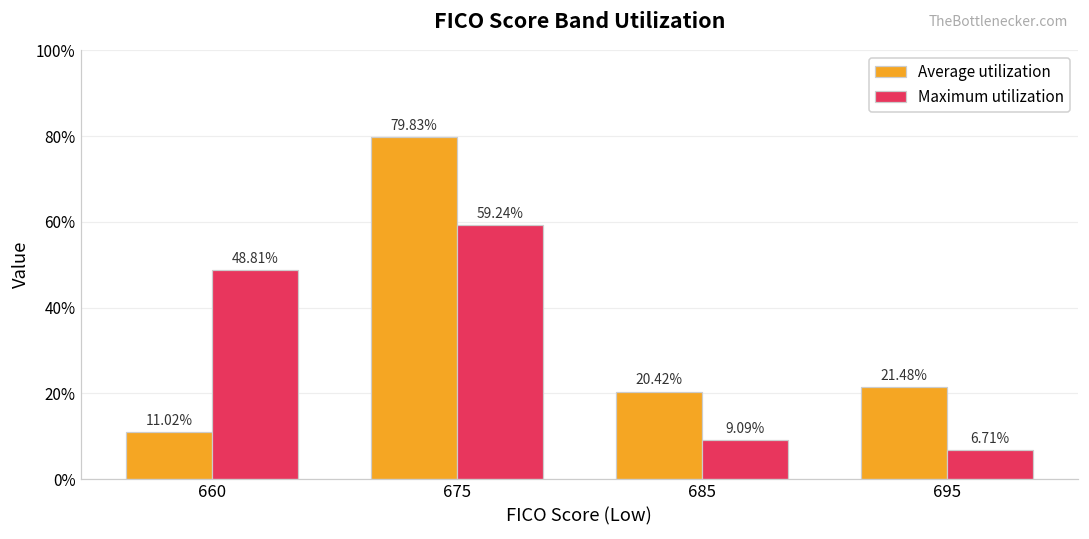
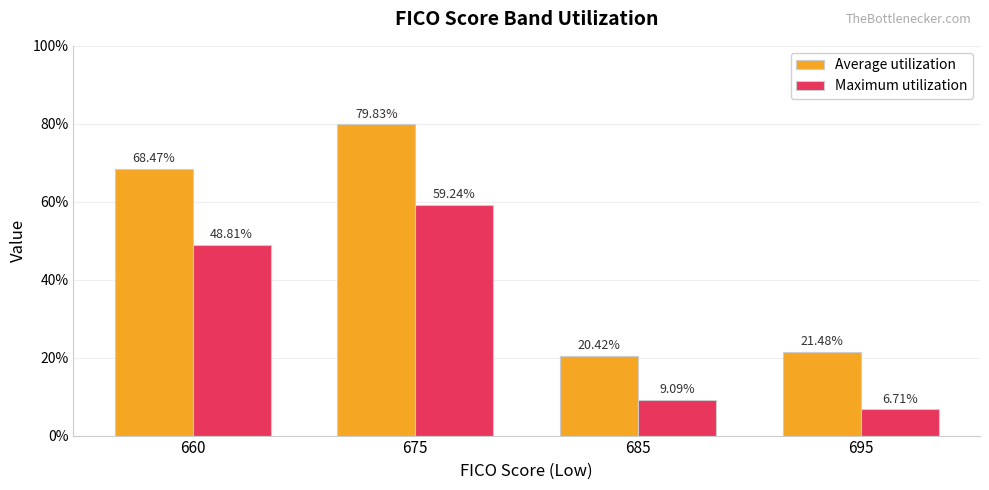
  {
    "Average utilization": {
-     "660": "11.02%",
+     "660": "68.47%",
      "675": "79.83%",
      "685": "20.42%",
      "695": "21.48%"
    },
    "Maximum utilization": {
      "660": "48.81%",
      "675": "59.24%",
      "685": "9.09%",
      "695": "6.71%"
    }
  }
